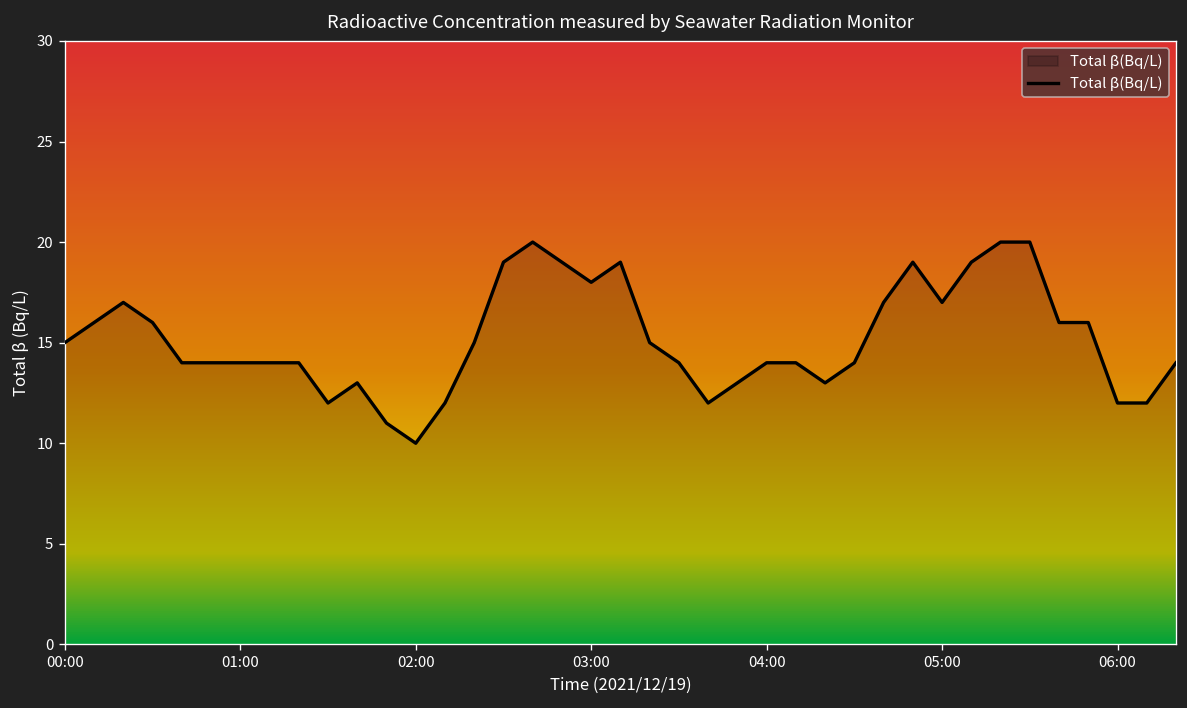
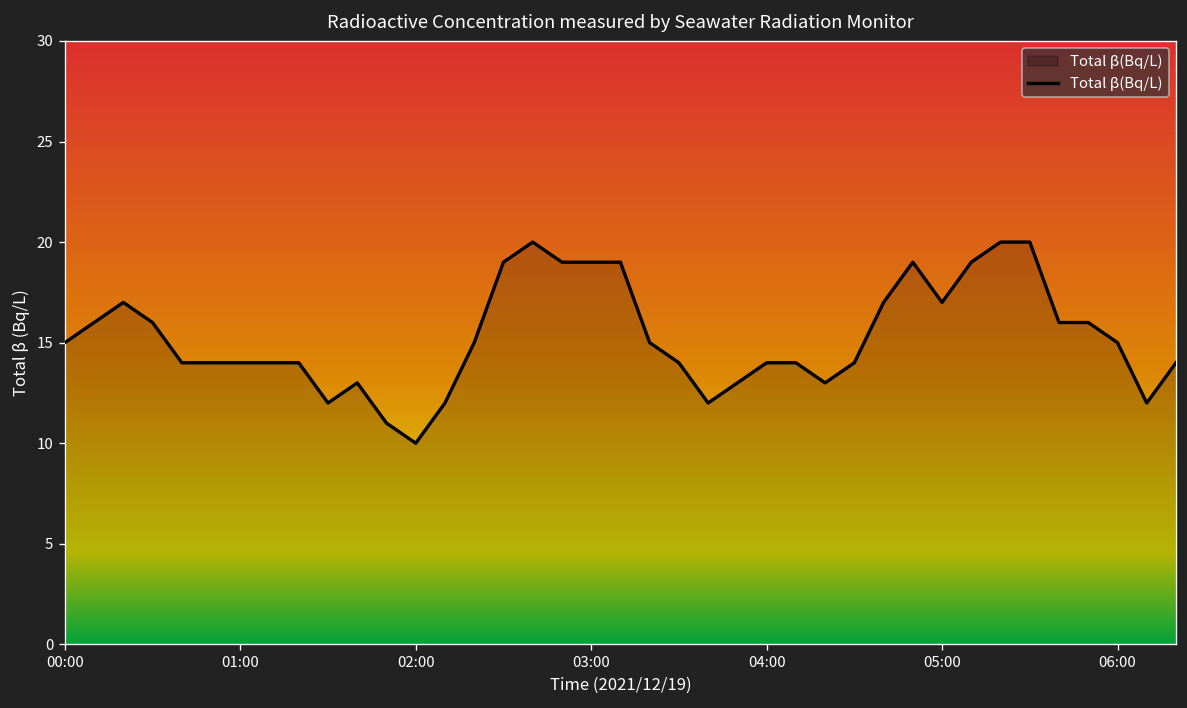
  {
    "00:00": 15,
    "01:00": 14,
    "02:00": 10,
-   "03:00": 18,
+   "03:00": 19,
    "04:00": 14,
    "05:00": 17,
-   "06:00": 12
+   "06:00": 15
  }
